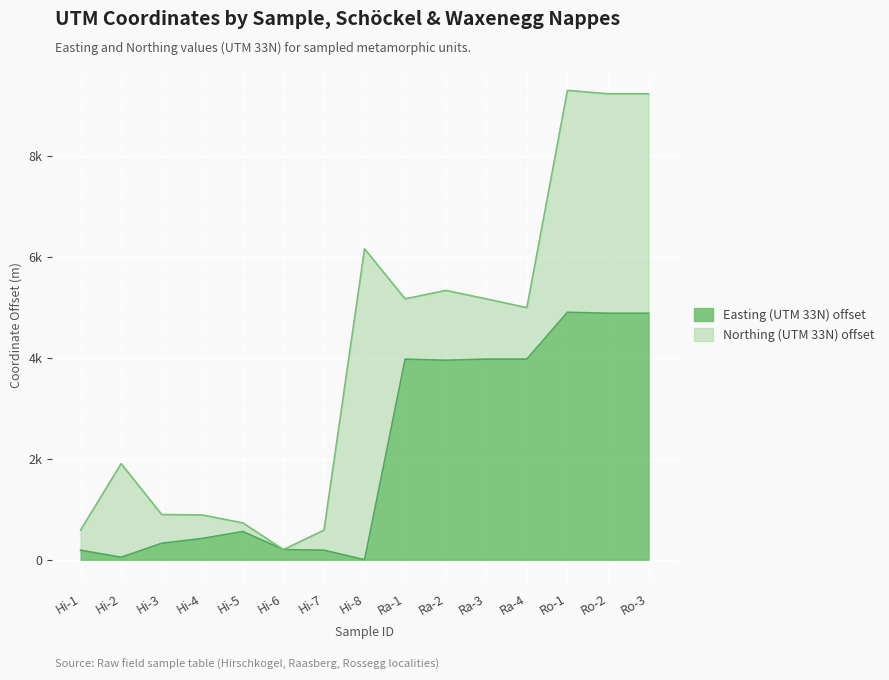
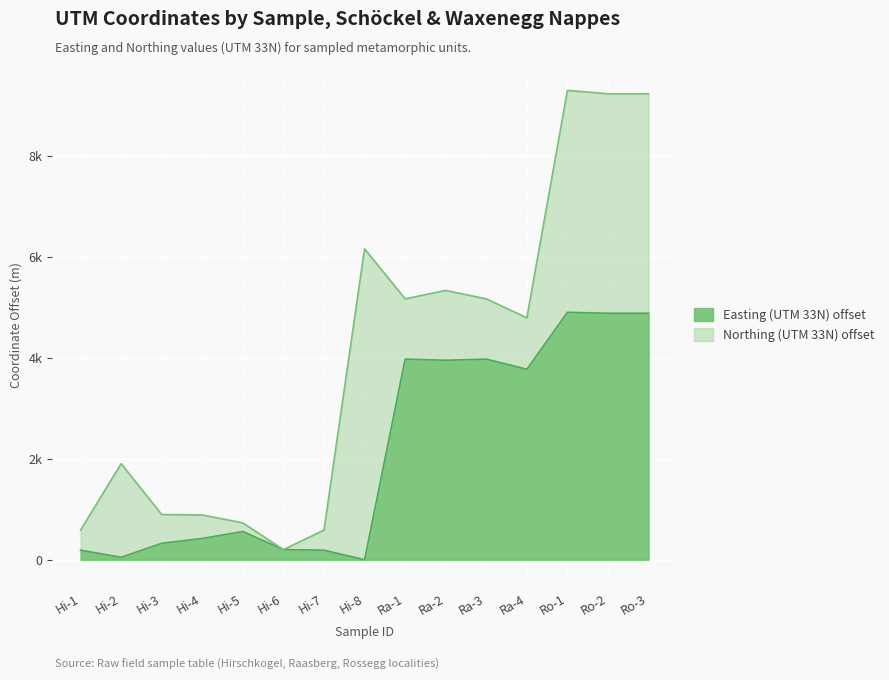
  {
    "Easting (UTM 33N) offset": {
      "Hi-1": 200,
      "Hi-2": 0,
      "Hi-3": 300,
      "Hi-4": 400,
      "Hi-5": 600,
      "Hi-7": 200,
      "Hi-8": 0,
      "Ra-1": 4000,
      "Ra-2": 4000,
      "Ra-3": 4000,
-     "Ra-4": 4000,
+     "Ra-4": 3800,
      "Ro-1": 4900,
      "Ro-2": 4900,
      "Ro-3": 4900
    },
    "Northing (UTM 33N) offset": {
      "Hi-1": 400,
      "Hi-2": 1900,
      "Hi-3": 600,
      "Hi-4": 500,
      "Hi-5": 200,
      "Hi-7": 400,
      "Hi-8": 6200,
      "Ra-1": 1200,
      "Ra-2": 1400,
      "Ra-3": 1200,
      "Ra-4": 1000,
      "Ro-1": 4400,
      "Ro-2": 4300,
      "Ro-3": 4300
    }
  }
